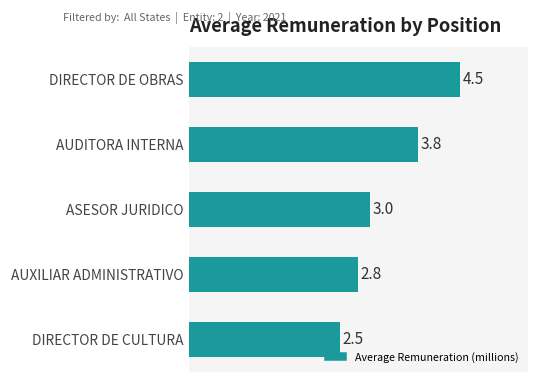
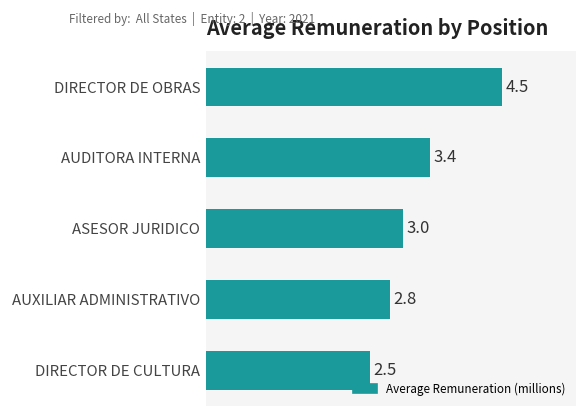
  {
    "DIRECTOR DE OBRAS": 4.5,
-   "AUDITORA INTERNA": 3.8,
+   "AUDITORA INTERNA": 3.4,
    "ASESOR JURIDICO": 3.0,
    "AUXILIAR ADMINISTRATIVO": 2.8,
    "DIRECTOR DE CULTURA": 2.5
  }
